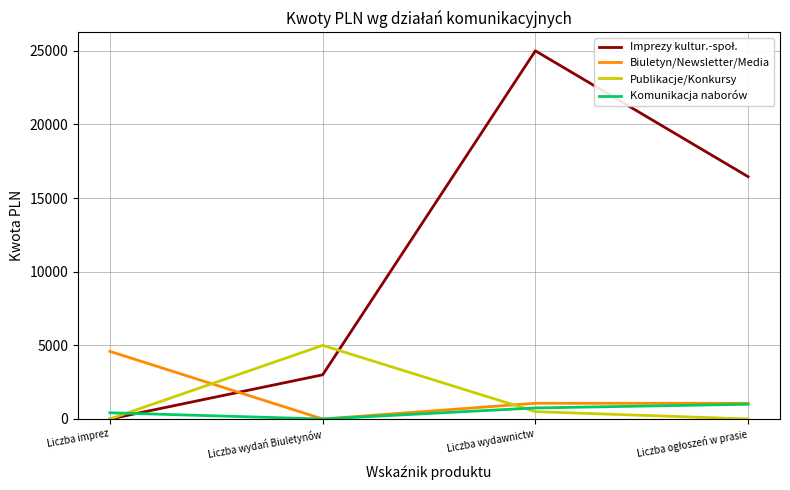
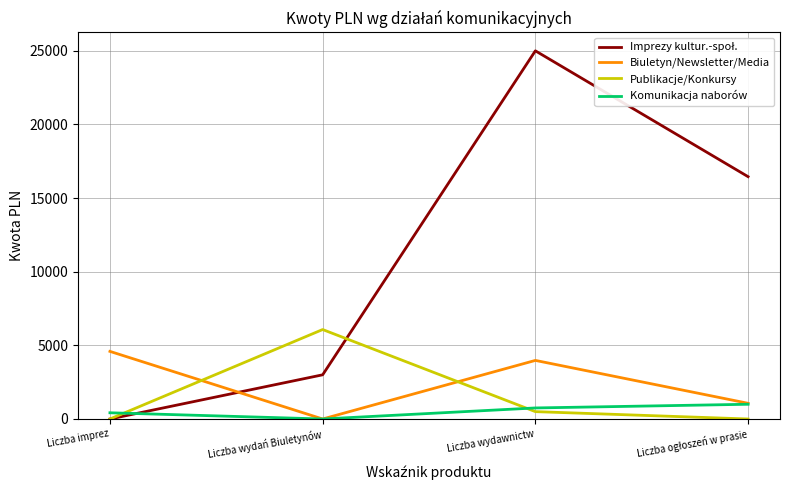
  {
    "Imprezy kultur.-społ.": {
      "Liczba wydań Biuletynów": 3000,
      "Liczba wydawnictw": 25000,
      "Liczba ogłoszeń w prasie": 16500
    },
    "Biuletyn/Newsletter/Media": {
      "Liczba imprez": 4600,
-     "Liczba wydawnictw": 1100
+     "Liczba wydawnictw": 4000
    },
    "Publikacje/Konkursy": {
-     "Liczba wydań Biuletynów": 5000,
+     "Liczba wydań Biuletynów": 6100,
      "Liczba wydawnictw": 500,
      "Liczba ogłoszeń w prasie": 0
    },
    "Komunikacja naborów": {
      "Liczba imprez": 400,
      "Liczba wydawnictw": 800
    }
  }
